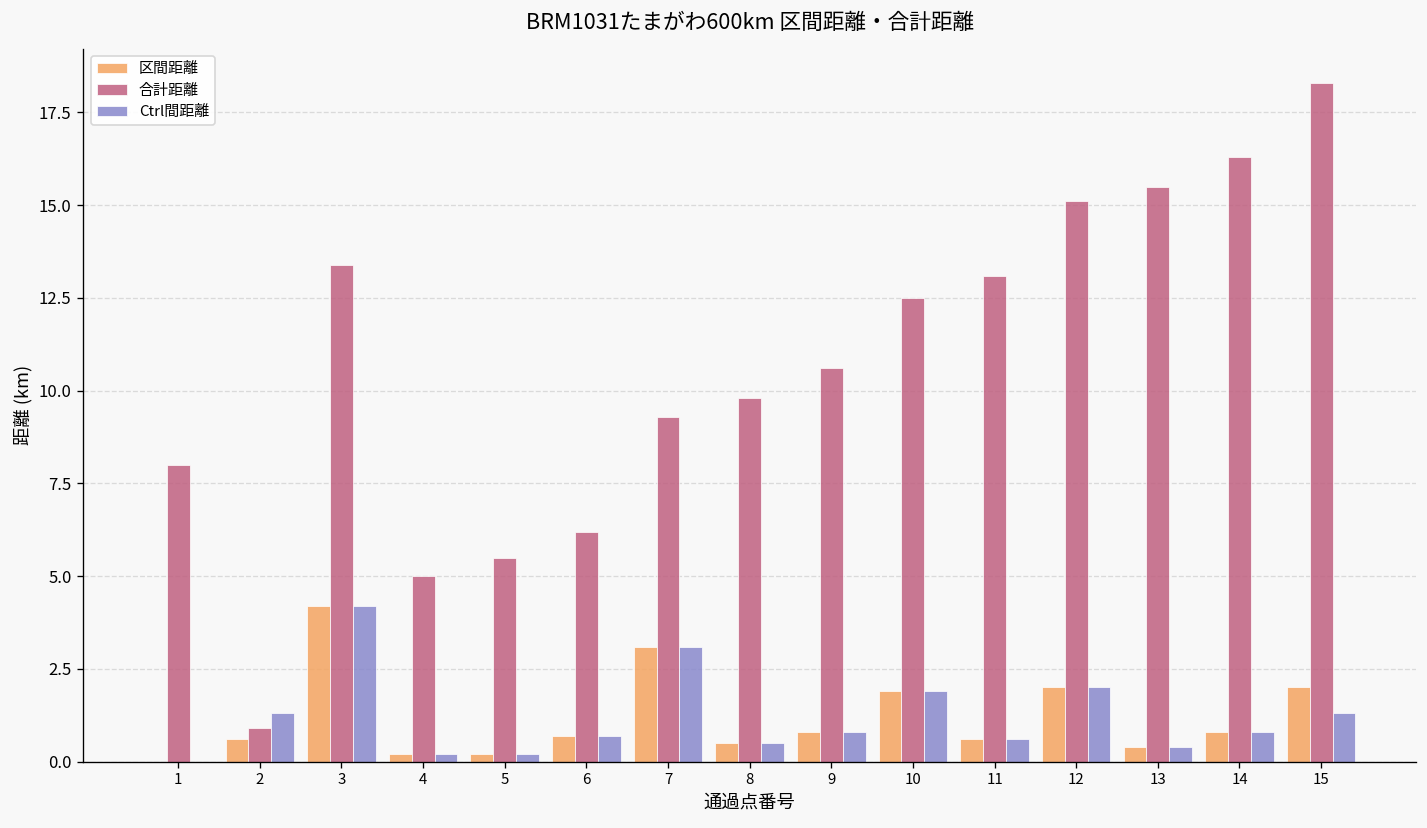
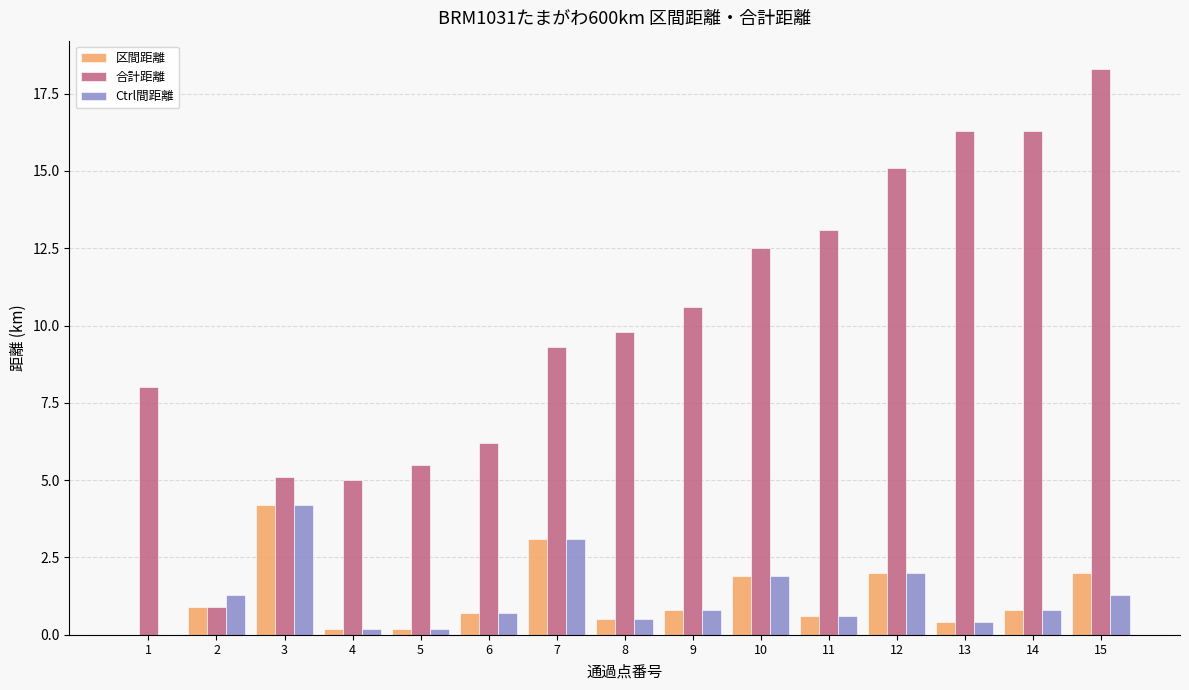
  {
    "区間距離": {
      "1": 0.0,
-     "2": 0.6,
+     "2": 0.9,
      "3": 4.2,
      "4": 0.2,
      "5": 0.2,
      "6": 0.7,
      "7": 3.1,
      "8": 0.5,
      "9": 0.8,
      "10": 1.9,
      "11": 0.6,
      "12": 2.0,
      "13": 0.4,
      "14": 0.8,
      "15": 2.0
    },
    "合計距離": {
      "1": 8.0,
      "2": 0.9,
-     "3": 13.4,
+     "3": 5.1,
      "4": 5.0,
      "5": 5.5,
      "6": 6.2,
      "7": 9.3,
      "8": 9.8,
      "9": 10.6,
      "10": 12.5,
      "11": 13.1,
      "12": 15.1,
-     "13": 15.5,
+     "13": 16.3,
      "14": 16.3,
      "15": 18.3
    },
    "Ctrl間距離": {
      "1": 0.0,
      "2": 1.3,
      "3": 4.2,
      "4": 0.2,
      "5": 0.2,
      "6": 0.7,
      "7": 3.1,
      "8": 0.5,
      "9": 0.8,
      "10": 1.9,
      "11": 0.6,
      "12": 2.0,
      "13": 0.4,
      "14": 0.8,
      "15": 1.3
    }
  }
